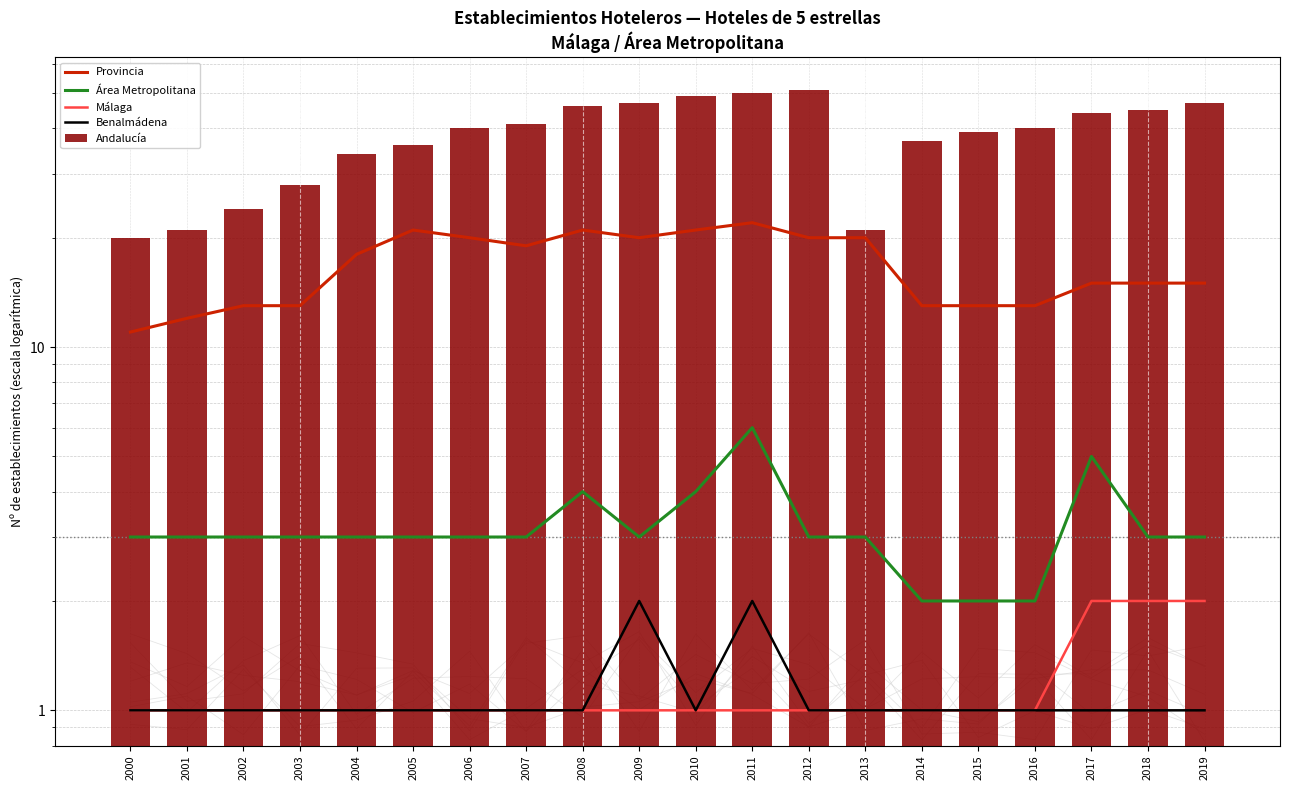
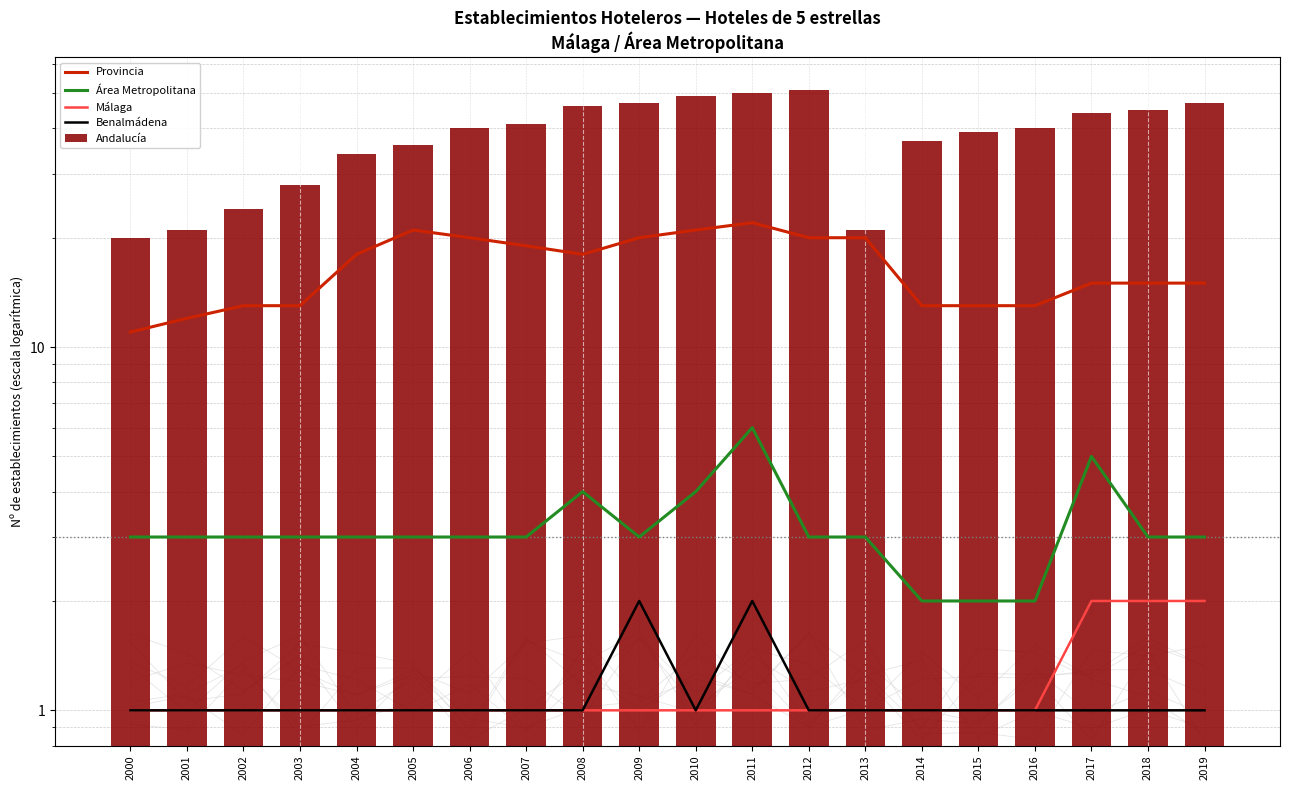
  {
    "Andalucía": {
      "2000": 20,
      "2001": 21,
      "2002": 24,
      "2003": 28,
      "2004": 34,
      "2005": 36,
      "2006": 40,
      "2007": 41,
      "2008": 46,
      "2009": 47,
      "2010": 49,
      "2011": 50,
      "2012": 51,
      "2013": 21,
      "2014": 37,
      "2015": 39,
      "2016": 40,
      "2017": 44,
      "2018": 45,
      "2019": 47
    },
    "Provincia": {
      "2000": 11,
      "2001": 12,
      "2002": 13,
      "2003": 13,
      "2004": 18,
      "2005": 21,
      "2006": 20,
      "2007": 19,
-     "2008": 21,
+     "2008": 18,
      "2009": 20,
      "2010": 21,
      "2011": 22,
      "2012": 20,
      "2013": 20,
      "2014": 13,
      "2015": 13,
      "2016": 13,
      "2017": 15,
      "2018": 15,
      "2019": 15
    },
    "Área Metropolitana": {
      "2000": 3,
      "2001": 3,
      "2002": 3,
      "2003": 3,
      "2004": 3,
      "2005": 3,
      "2006": 3,
      "2007": 3,
      "2008": 4,
      "2009": 3,
      "2010": 4,
      "2011": 6,
      "2012": 3,
      "2013": 3,
      "2014": 2,
      "2015": 2,
      "2016": 2,
      "2017": 5,
      "2018": 3,
      "2019": 3
    },
    "Málaga": {
      "2011": 1,
      "2017": 2,
      "2018": 2,
      "2019": 2
    },
    "Benalmádena": {
      "2009": 2,
      "2011": 2,
      "2017": 1,
      "2019": 1
    }
  }
